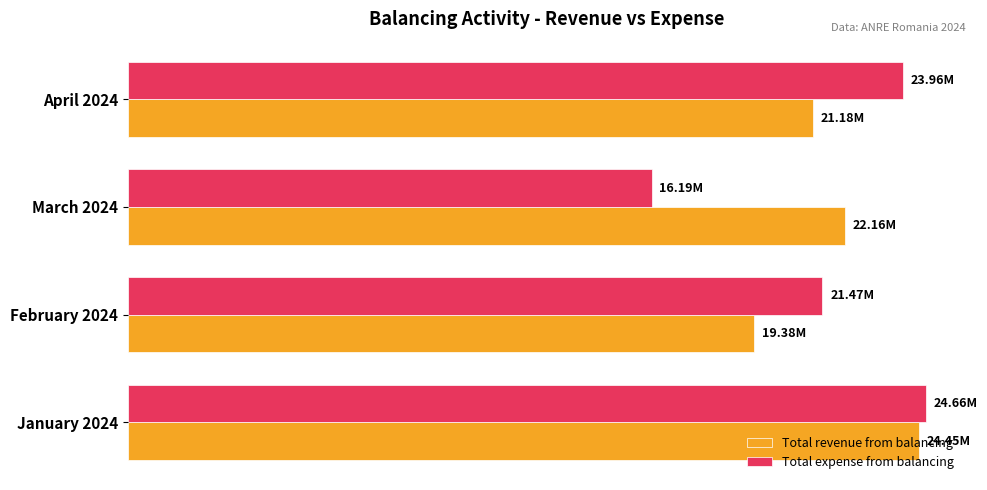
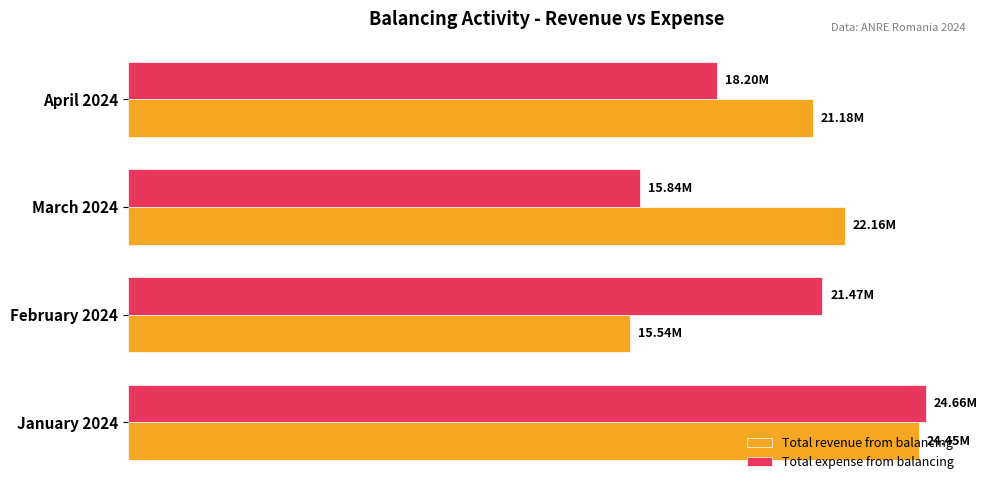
  {
    "Total revenue from balancing": {
      "April 2024": "21.18M",
      "March 2024": "22.16M",
-     "February 2024": "19.38M",
+     "February 2024": "15.54M",
      "January 2024": "24.45M"
    },
    "Total expense from balancing": {
-     "April 2024": "23.96M",
-     "March 2024": "16.19M",
+     "April 2024": "18.20M",
+     "March 2024": "15.84M",
      "February 2024": "21.47M",
      "January 2024": "24.66M"
    }
  }
